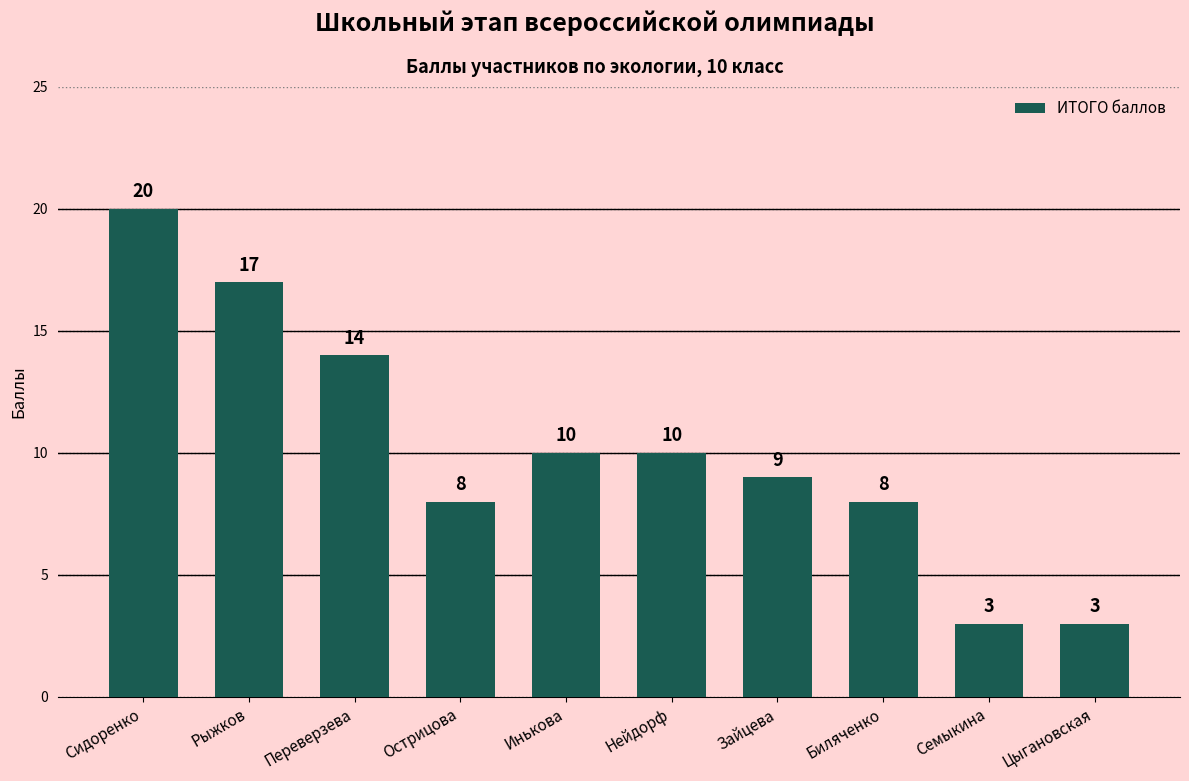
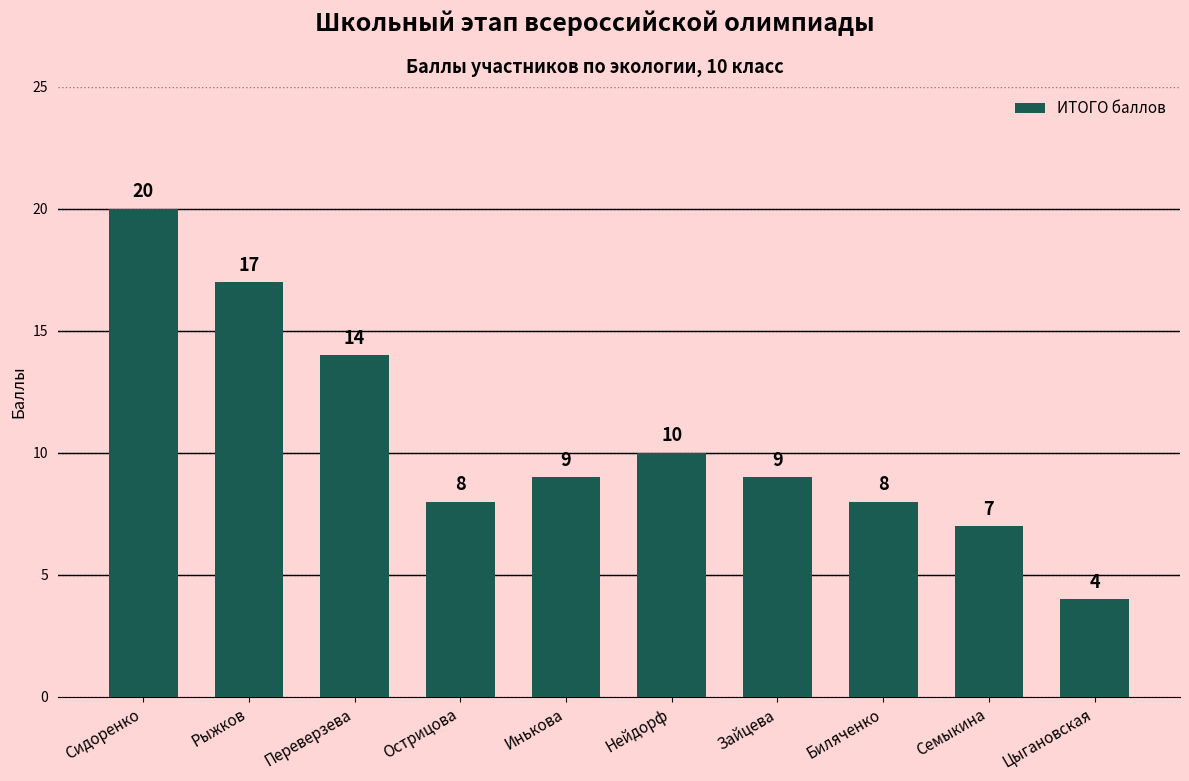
  {
    "Сидоренко": 20,
    "Рыжков": 17,
    "Переверзева": 14,
    "Острицова": 8,
-   "Инькова": 10,
+   "Инькова": 9,
    "Нейдорф": 10,
    "Зайцева": 9,
    "Биляченко": 8,
-   "Семыкина": 3,
-   "Цыгановская": 3
+   "Семыкина": 7,
+   "Цыгановская": 4
  }
